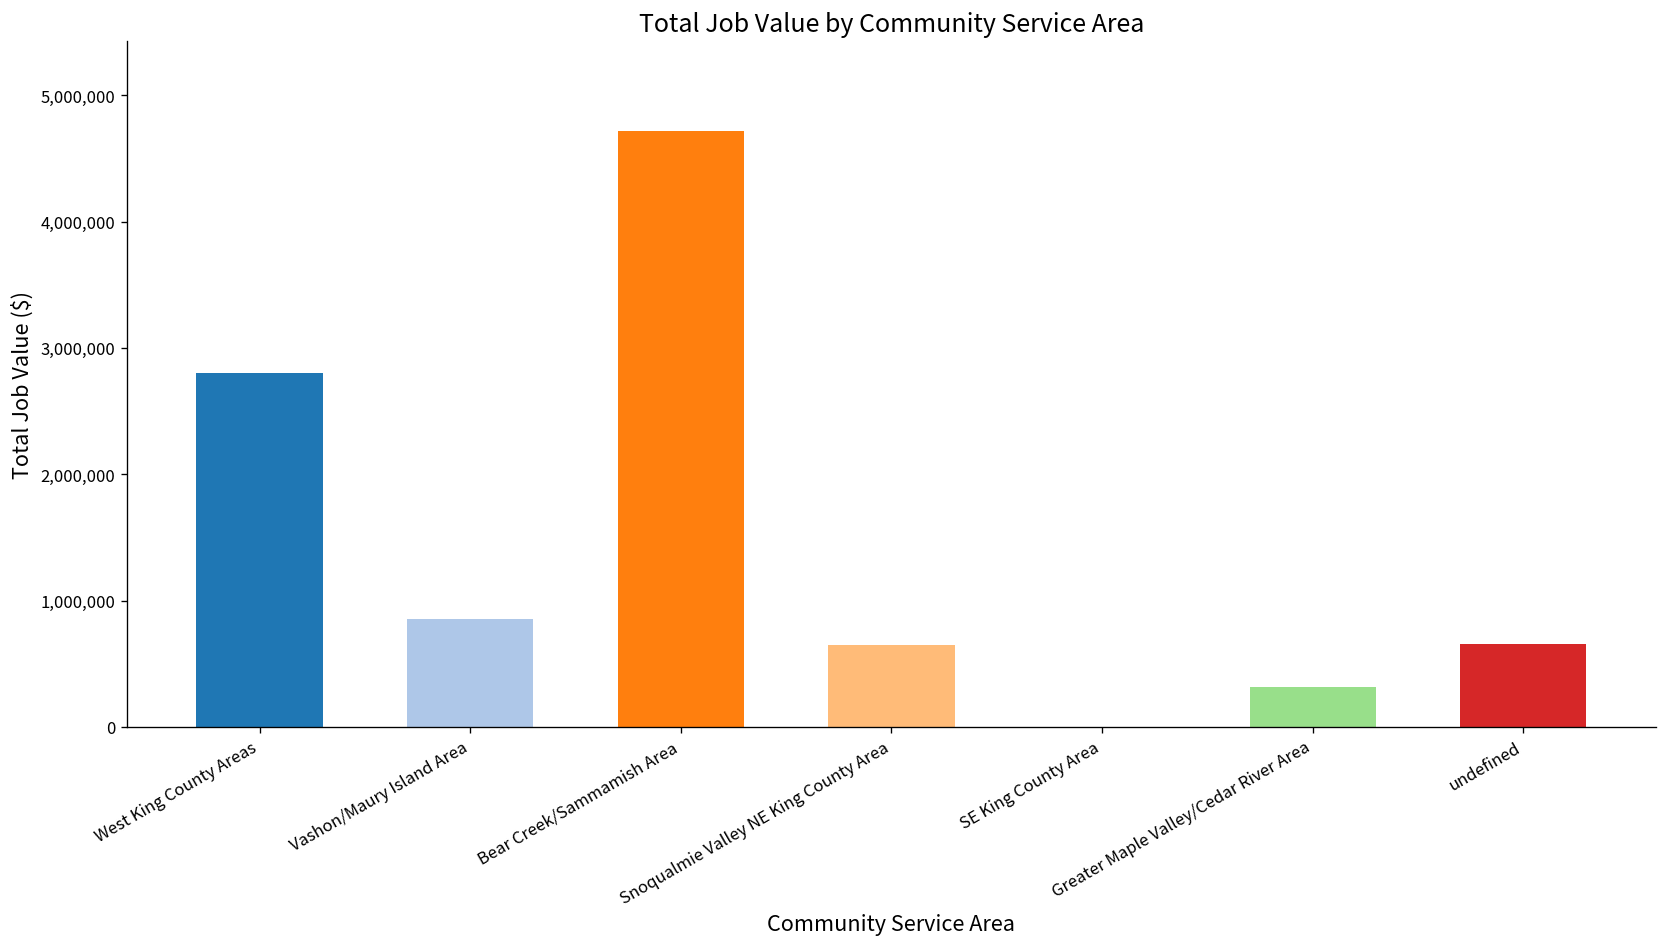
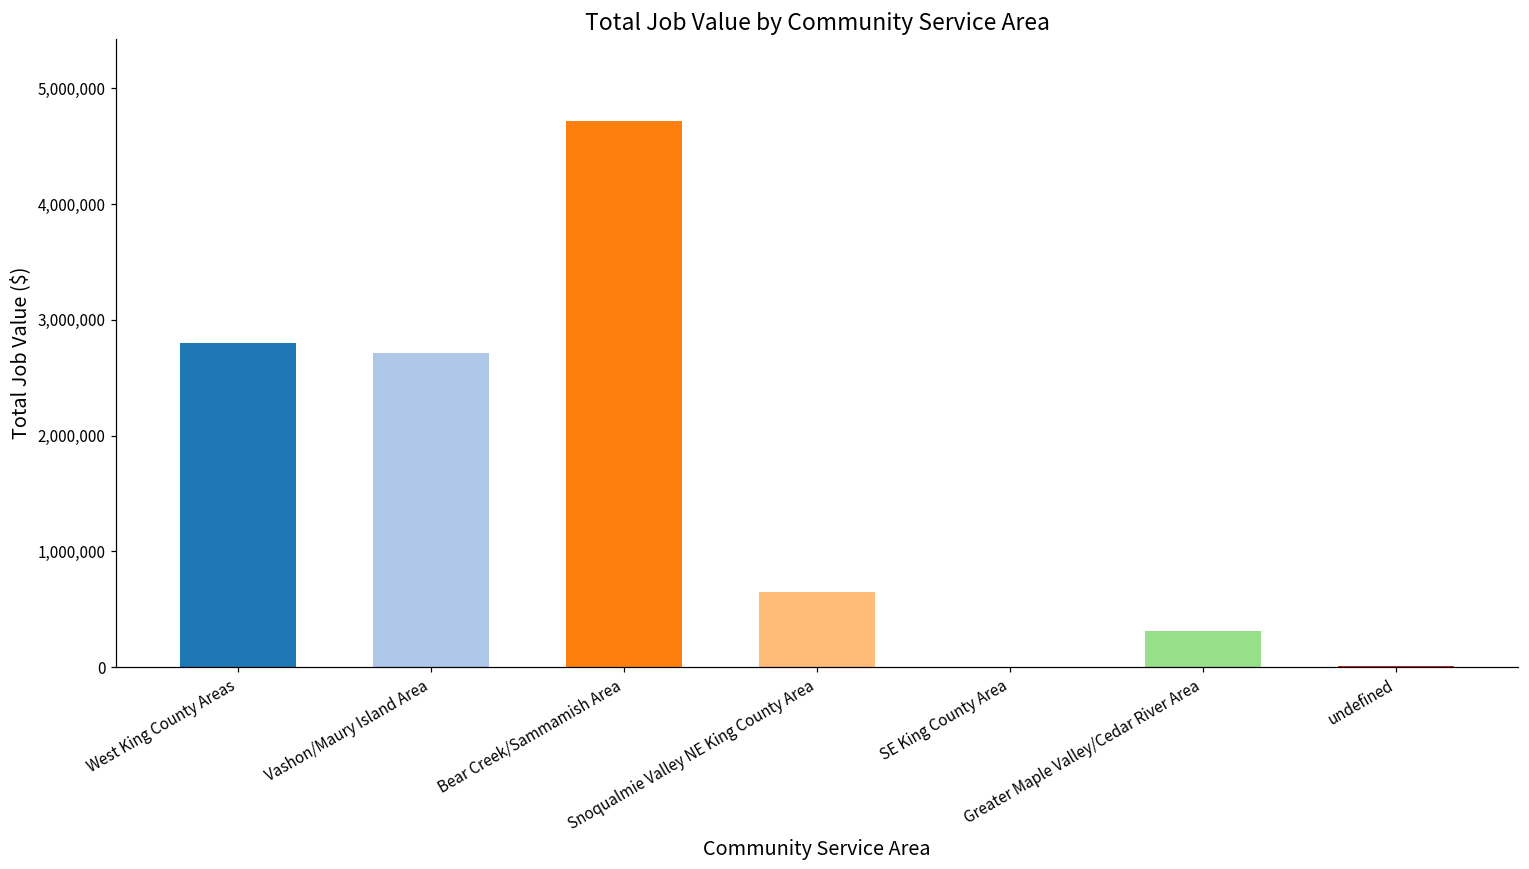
  {
    "West King County Areas": "2,800,000",
-   "Vashon/Maury Island Area": "860,000",
+   "Vashon/Maury Island Area": "2,710,000",
    "Bear Creek/Sammamish Area": "4,720,000",
    "Snoqualmie Valley NE King County Area": "650,000",
    "Greater Maple Valley/Cedar River Area": "310,000",
-   "undefined": "660,000"
+   "undefined": "10,000"
  }
